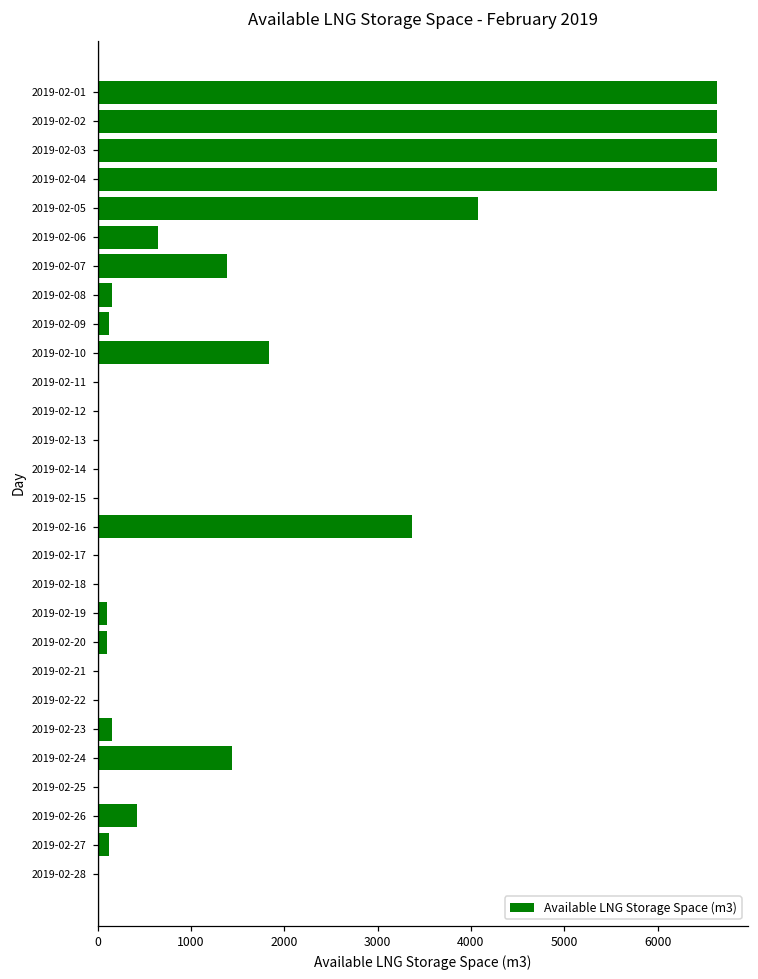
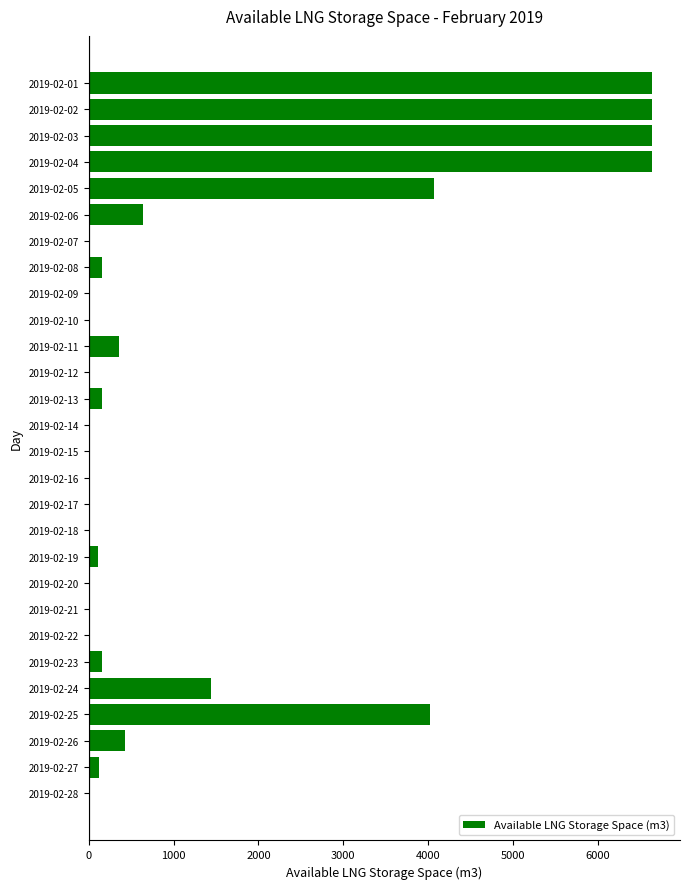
  {
    "2019-02-01": 6600,
    "2019-02-02": 6600,
    "2019-02-03": 6600,
    "2019-02-04": 6600,
    "2019-02-05": 4100,
    "2019-02-06": 600,
-   "2019-02-07": 1400,
+   "2019-02-07": 0,
    "2019-02-08": 200,
-   "2019-02-09": 100,
-   "2019-02-10": 1800,
-   "2019-02-11": 0,
+   "2019-02-09": 0,
+   "2019-02-10": 0,
+   "2019-02-11": 400,
    "2019-02-12": 0,
-   "2019-02-13": 0,
+   "2019-02-13": 200,
    "2019-02-14": 0,
    "2019-02-15": 0,
-   "2019-02-16": 3400,
+   "2019-02-16": 0,
    "2019-02-17": 0,
    "2019-02-18": 0,
    "2019-02-19": 100,
-   "2019-02-20": 100,
+   "2019-02-20": 0,
    "2019-02-21": 0,
    "2019-02-22": 0,
    "2019-02-23": 200,
    "2019-02-24": 1400,
-   "2019-02-25": 0,
+   "2019-02-25": 4000,
    "2019-02-26": 400,
    "2019-02-27": 100,
    "2019-02-28": 0
  }
